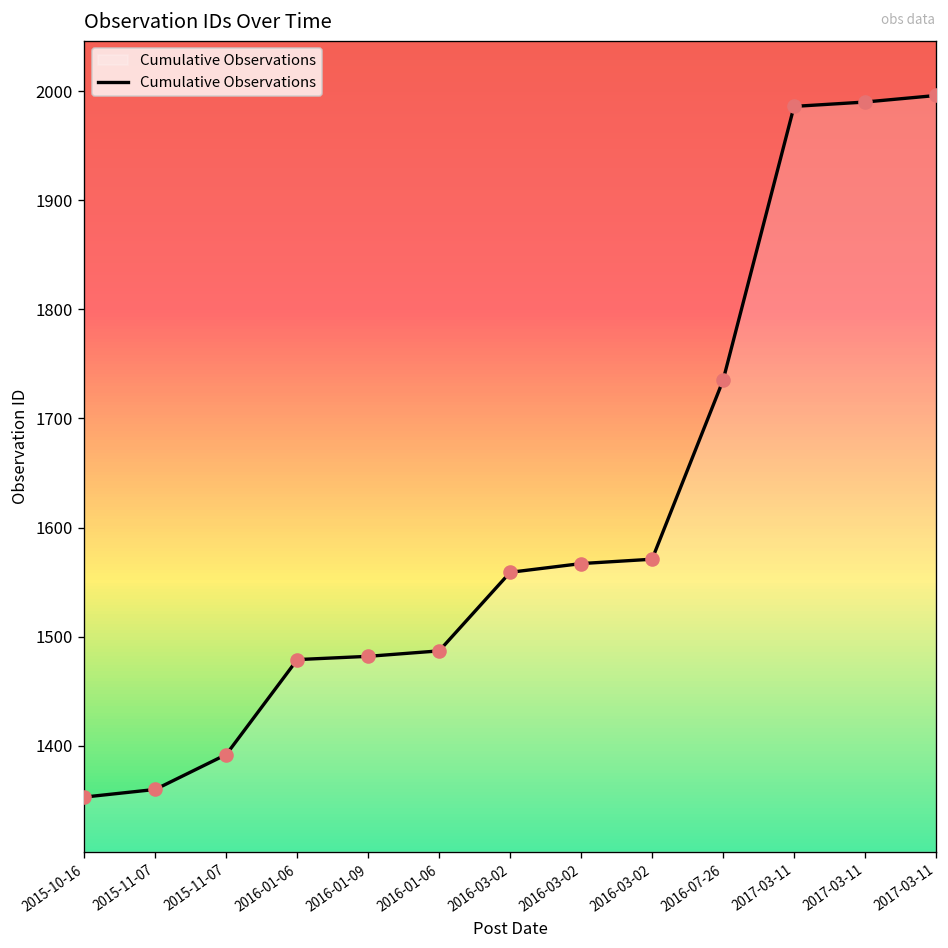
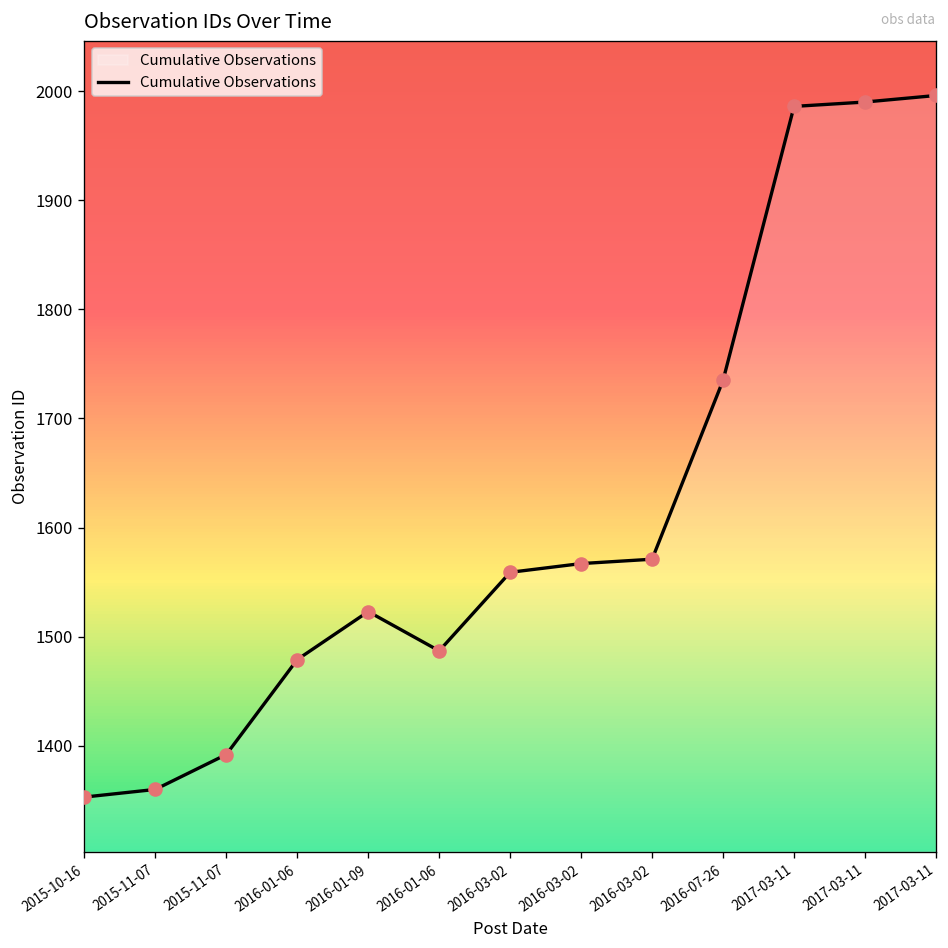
  {
    "2015-10-16": 1350,
-   "2016-01-09": 1480,
+   "2016-01-09": 1520,
    "2016-07-26": 1740
  }
